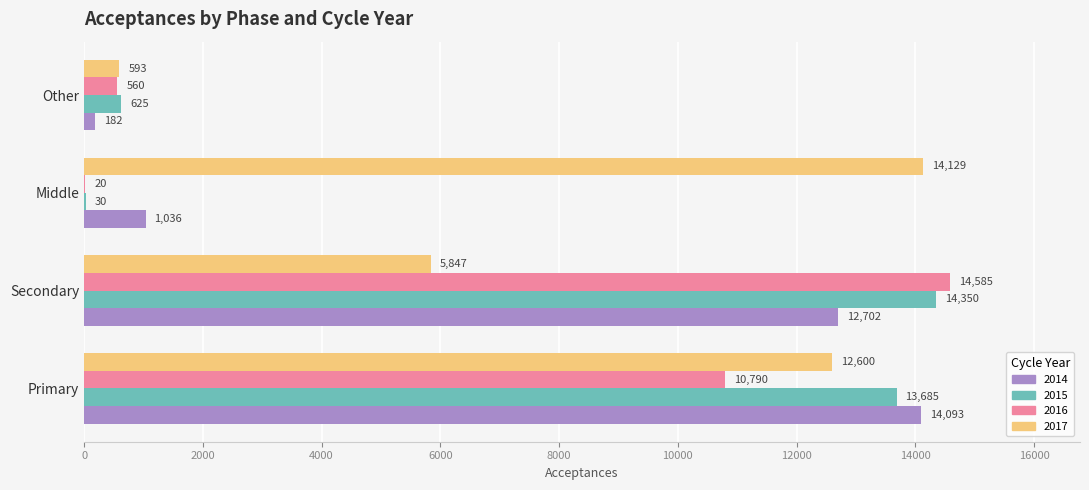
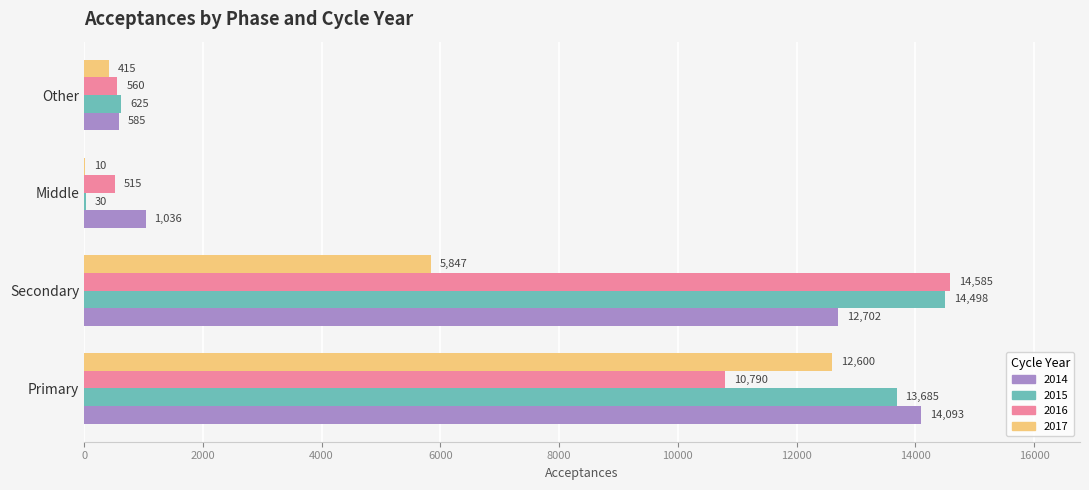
  {
    "2014": {
-     "Other": "182",
+     "Other": "585",
      "Middle": "1,036",
      "Secondary": "12,702",
      "Primary": "14,093"
    },
    "2015": {
      "Other": "625",
      "Middle": "30",
-     "Secondary": "14,350",
+     "Secondary": "14,498",
      "Primary": "13,685"
    },
    "2016": {
      "Other": "560",
-     "Middle": "20",
+     "Middle": "515",
      "Secondary": "14,585",
      "Primary": "10,790"
    },
    "2017": {
-     "Other": "593",
-     "Middle": "14,129",
+     "Other": "415",
+     "Middle": "10",
      "Secondary": "5,847",
      "Primary": "12,600"
    }
  }
